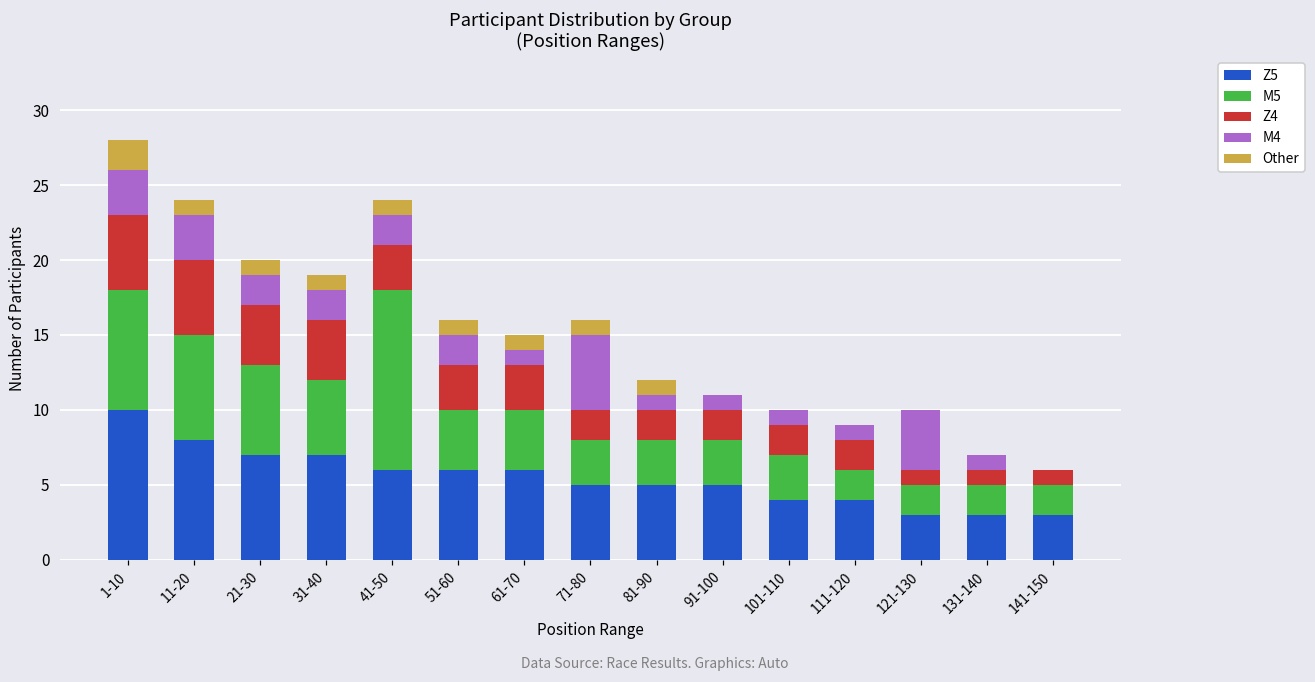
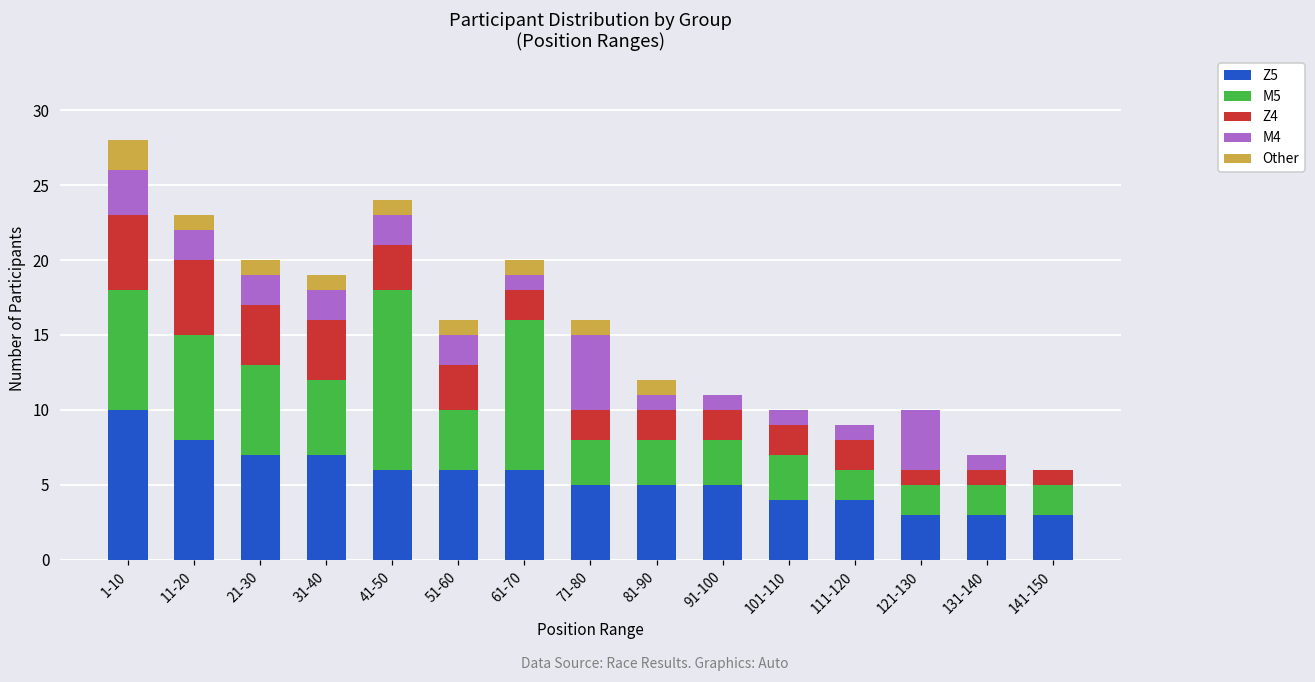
  {
    "Z5": {
      "1-10": 10,
      "11-20": 8,
      "21-30": 7,
      "31-40": 7,
      "41-50": 6,
      "51-60": 6,
      "61-70": 6,
      "71-80": 5,
      "81-90": 5,
      "91-100": 5,
      "101-110": 4,
      "111-120": 4,
      "121-130": 3,
      "131-140": 3,
      "141-150": 3
    },
    "M5": {
      "1-10": 8,
      "11-20": 7,
      "21-30": 6,
      "31-40": 5,
      "41-50": 12,
      "51-60": 4,
-     "61-70": 4,
+     "61-70": 10,
      "71-80": 3,
      "81-90": 3,
      "91-100": 3,
      "101-110": 3,
      "111-120": 2,
      "121-130": 2,
      "131-140": 2,
      "141-150": 2
    },
    "Z4": {
      "1-10": 5,
      "11-20": 5,
      "21-30": 4,
      "31-40": 4,
      "41-50": 3,
      "51-60": 3,
-     "61-70": 3,
+     "61-70": 2,
      "71-80": 2,
      "81-90": 2,
      "91-100": 2,
      "101-110": 2,
      "111-120": 2,
      "121-130": 1,
      "131-140": 1,
      "141-150": 1
    },
    "M4": {
      "1-10": 3,
-     "11-20": 3,
+     "11-20": 2,
      "21-30": 2,
      "31-40": 2,
      "41-50": 2,
      "51-60": 2,
      "61-70": 1,
      "71-80": 5,
      "81-90": 1,
      "91-100": 1,
      "101-110": 1,
      "111-120": 1,
      "121-130": 4,
      "131-140": 1,
      "141-150": 0
    },
    "Other": {
      "1-10": 2,
      "11-20": 1,
      "21-30": 1,
      "31-40": 1,
      "41-50": 1,
      "51-60": 1,
      "61-70": 1,
      "71-80": 1,
      "81-90": 1,
      "91-100": 0,
      "101-110": 0,
      "111-120": 0,
      "121-130": 0,
      "131-140": 0,
      "141-150": 0
    }
  }
